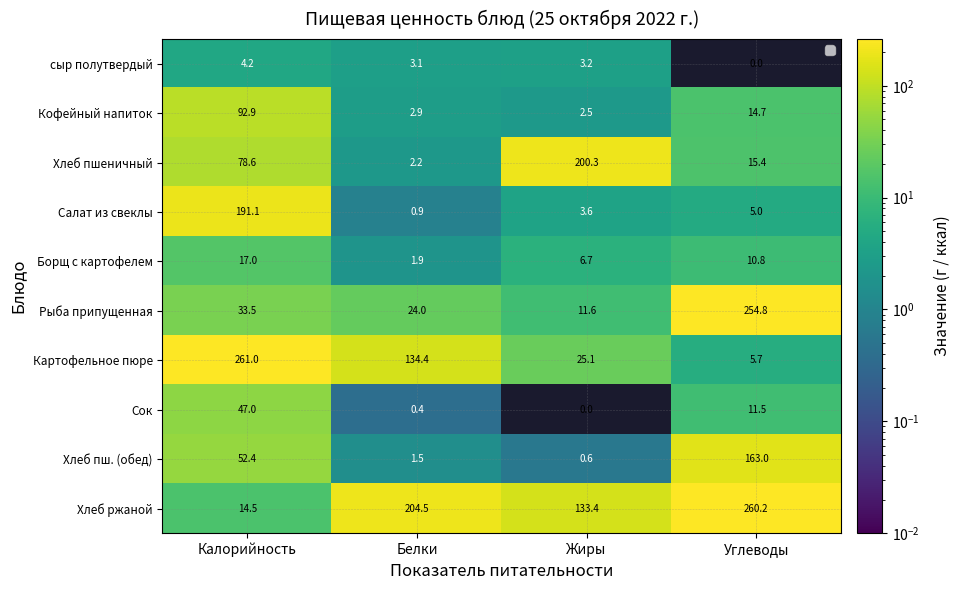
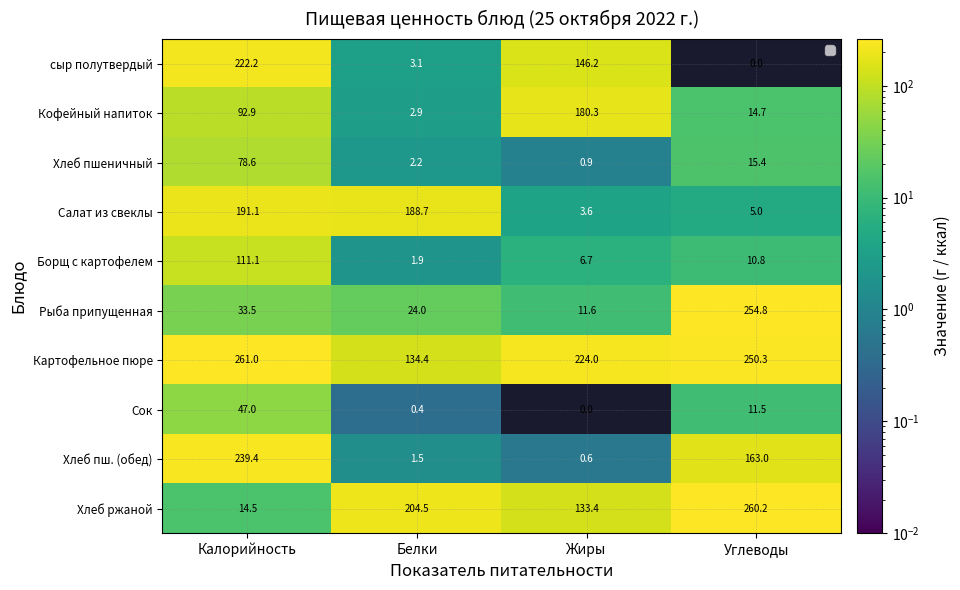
  {
    "сыр полутвердый": {
-     "Калорийность": 4.2,
+     "Калорийность": 222.2,
      "Белки": 3.1,
-     "Жиры": 3.2
+     "Жиры": 146.2
    },
    "Кофейный напиток": {
      "Калорийность": 92.9,
      "Белки": 2.9,
-     "Жиры": 2.5,
+     "Жиры": 180.3,
      "Углеводы": 14.7
    },
    "Хлеб пшеничный": {
      "Калорийность": 78.6,
      "Белки": 2.2,
-     "Жиры": 200.3,
+     "Жиры": 0.9,
      "Углеводы": 15.4
    },
    "Салат из свеклы": {
      "Калорийность": 191.1,
-     "Белки": 0.9,
+     "Белки": 188.7,
      "Жиры": 3.6,
      "Углеводы": 5.0
    },
    "Борщ с картофелем": {
-     "Калорийность": 17.0,
+     "Калорийность": 111.1,
      "Белки": 1.9,
      "Жиры": 6.7,
      "Углеводы": 10.8
    },
    "Рыба припущенная": {
      "Калорийность": 33.5,
      "Белки": 24.0,
      "Жиры": 11.6,
      "Углеводы": 254.8
    },
    "Картофельное пюре": {
      "Калорийность": 261.0,
      "Белки": 134.4,
-     "Жиры": 25.1,
-     "Углеводы": 5.7
+     "Жиры": 224.0,
+     "Углеводы": 250.3
    },
    "Сок": {
      "Калорийность": 47.0,
      "Белки": 0.4,
      "Углеводы": 11.5
    },
    "Хлеб пш. (обед)": {
-     "Калорийность": 52.4,
+     "Калорийность": 239.4,
      "Белки": 1.5,
      "Жиры": 0.6,
      "Углеводы": 163.0
    },
    "Хлеб ржаной": {
      "Калорийность": 14.5,
      "Белки": 204.5,
      "Жиры": 133.4,
      "Углеводы": 260.2
    }
  }
